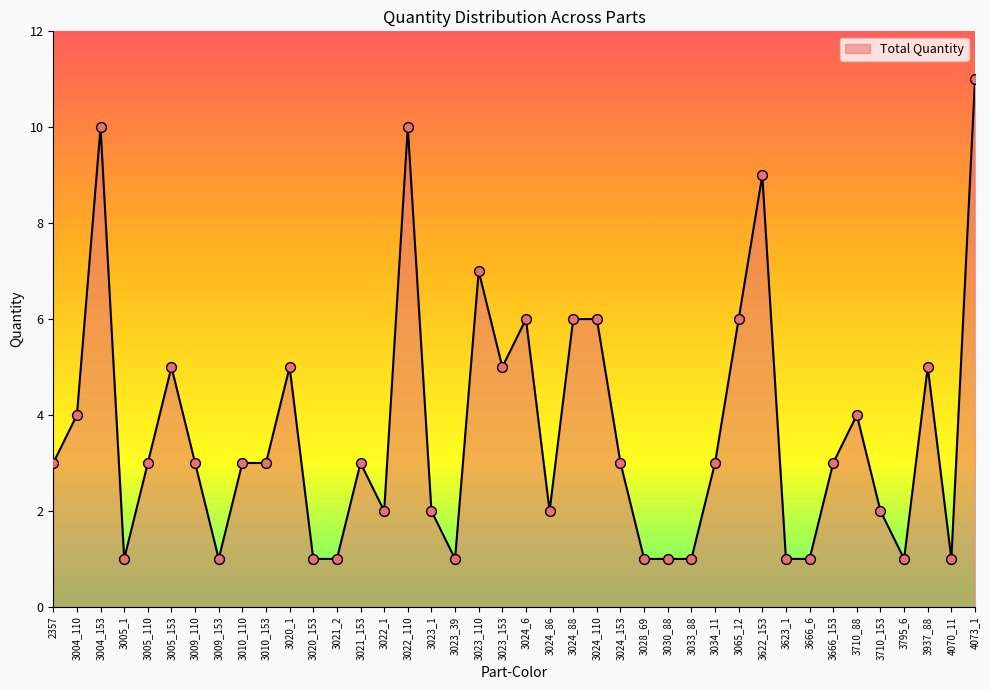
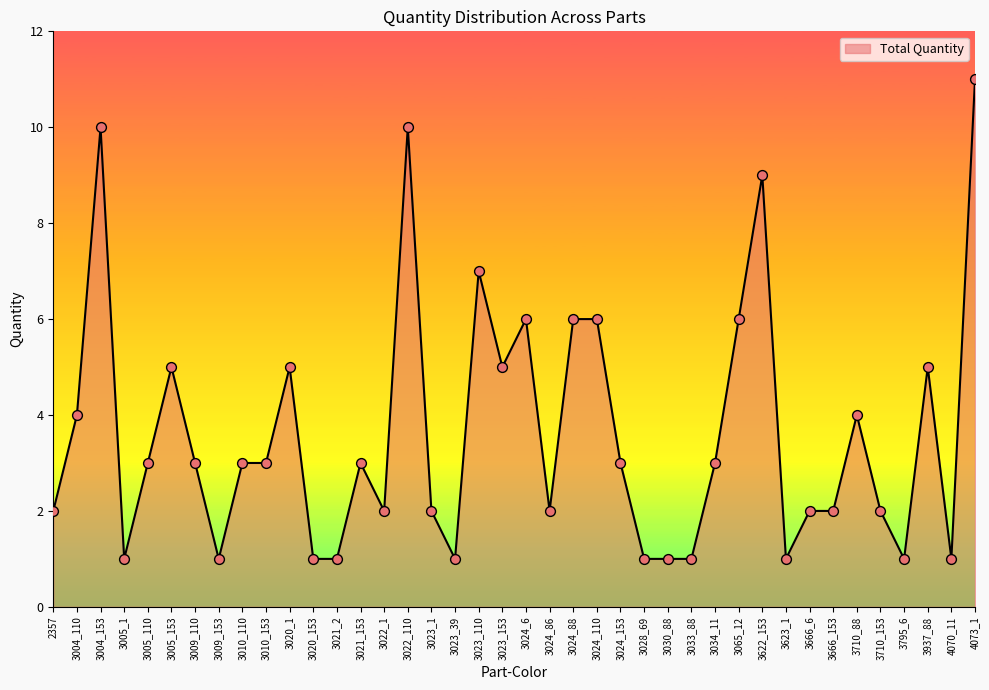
  {
-   "2357": 3,
+   "2357": 2,
    "3004_110": 4,
    "3004_153": 10,
    "3005_1": 1,
    "3005_110": 3,
    "3005_153": 5,
    "3009_110": 3,
    "3009_153": 1,
    "3010_110": 3,
    "3010_153": 3,
    "3020_1": 5,
    "3020_153": 1,
    "3021_2": 1,
    "3021_153": 3,
    "3022_1": 2,
    "3022_110": 10,
    "3023_1": 2,
    "3023_39": 1,
    "3023_110": 7,
    "3023_153": 5,
    "3024_6": 6,
    "3024_86": 2,
    "3024_88": 6,
    "3024_110": 6,
    "3024_153": 3,
    "3028_69": 1,
    "3030_88": 1,
    "3033_88": 1,
    "3034_11": 3,
    "3065_12": 6,
    "3622_153": 9,
    "3623_1": 1,
-   "3666_6": 1,
-   "3666_153": 3,
+   "3666_6": 2,
+   "3666_153": 2,
    "3710_88": 4,
    "3710_153": 2,
    "3795_6": 1,
    "3937_88": 5,
    "4070_11": 1,
    "4073_1": 11
  }
